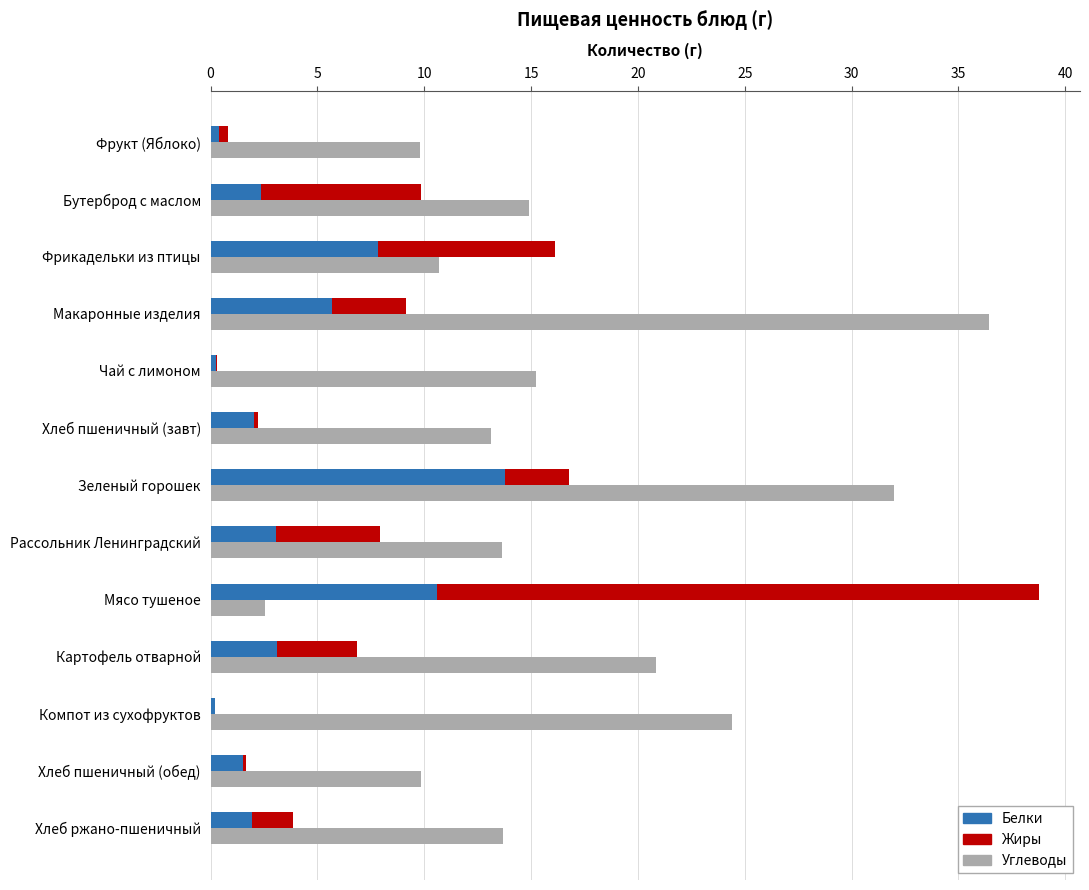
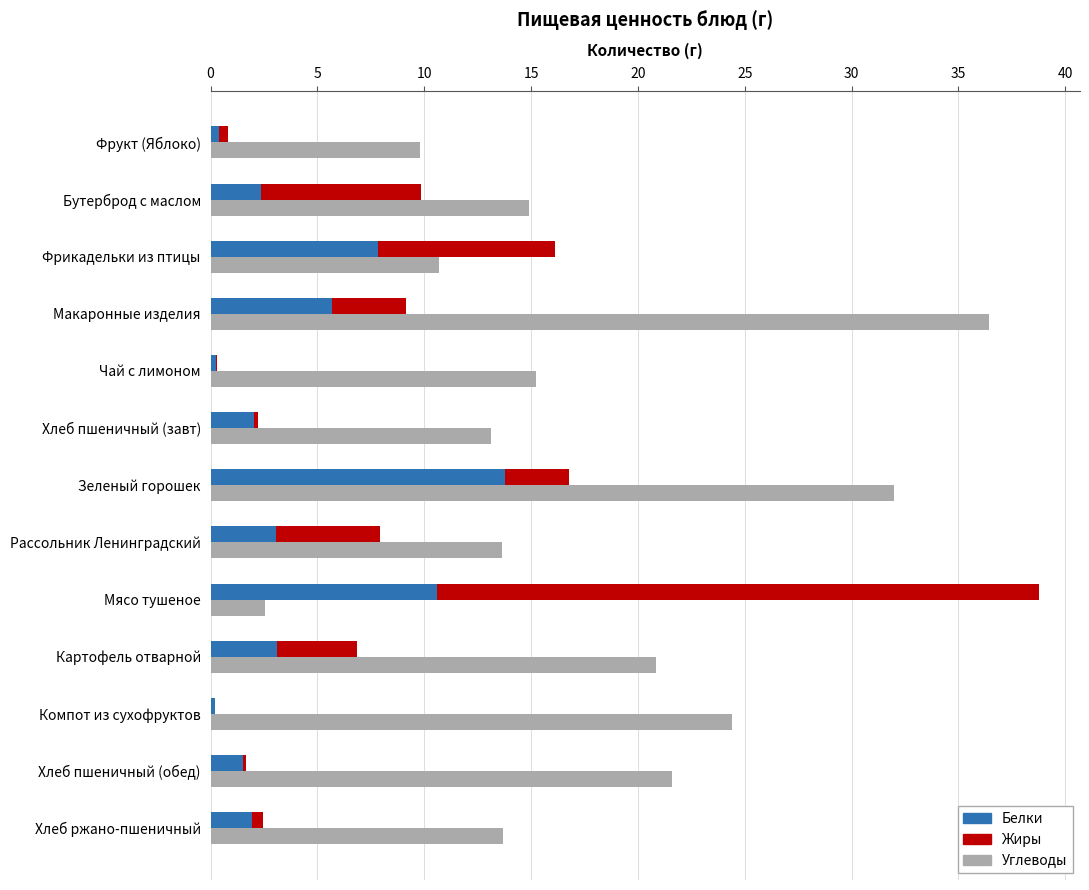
  {
    "Углеводы": {
      "Фрукт (Яблоко)": 9.8,
      "Бутерброд с маслом": 14.9,
      "Фрикадельки из птицы": 10.7,
      "Макаронные изделия": 36.5,
      "Чай с лимоном": 15.2,
      "Хлеб пшеничный (завт)": 13.1,
      "Зеленый горошек": 32.0,
      "Рассольник Ленинградский": 13.6,
      "Мясо тушеное": 2.6,
      "Картофель отварной": 20.8,
      "Компот из сухофруктов": 24.4,
-     "Хлеб пшеничный (обед)": 9.8,
+     "Хлеб пшеничный (обед)": 21.6,
      "Хлеб ржано-пшеничный": 13.7
    },
    "Белки": {
      "Фрукт (Яблоко)": 0.4,
      "Бутерброд с маслом": 2.4,
      "Фрикадельки из птицы": 7.8,
      "Макаронные изделия": 5.7,
      "Чай с лимоном": 0.3,
      "Хлеб пшеничный (завт)": 2.0,
      "Зеленый горошек": 13.8,
      "Рассольник Ленинградский": 3.0,
      "Мясо тушеное": 10.6,
      "Картофель отварной": 3.1,
      "Компот из сухофруктов": 0.2,
      "Хлеб пшеничный (обед)": 1.5,
      "Хлеб ржано-пшеничный": 2.0
    },
    "Жиры": {
      "Фрукт (Яблоко)": 0.4,
      "Бутерброд с маслом": 7.5,
      "Фрикадельки из птицы": 8.3,
      "Макаронные изделия": 3.4,
      "Хлеб пшеничный (завт)": 0.2,
      "Зеленый горошек": 3.0,
      "Рассольник Ленинградский": 4.9,
      "Мясо тушеное": 28.2,
      "Картофель отварной": 3.7,
      "Компот из сухофруктов": 0.0,
      "Хлеб пшеничный (обед)": 0.2,
-     "Хлеб ржано-пшеничный": 1.9
+     "Хлеб ржано-пшеничный": 0.5
    }
  }
